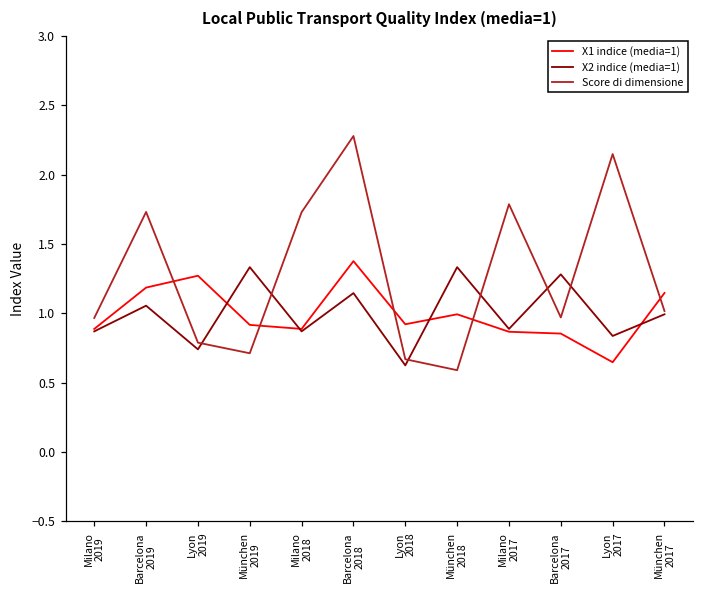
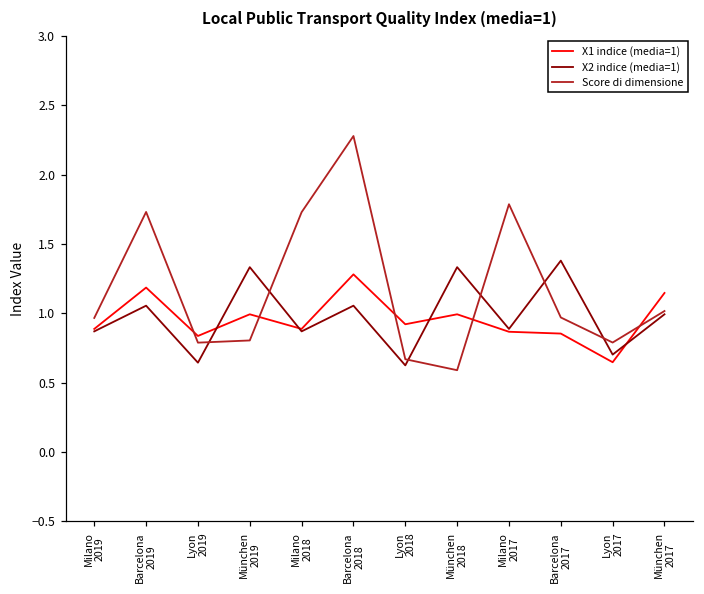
  {
    "X1 indice (media=1)": {
      "Barcelona 2019": 1.19,
-     "Lyon 2019": 1.27,
-     "München 2019": 0.92,
-     "Barcelona 2018": 1.38,
+     "Lyon 2019": 0.84,
+     "München 2019": 0.99,
+     "Barcelona 2018": 1.28,
      "Lyon 2018": 0.92,
      "München 2018": 0.99,
      "Milano 2017": 0.87,
      "Barcelona 2017": 0.85,
      "Lyon 2017": 0.65,
      "München 2017": 1.15
    },
    "X2 indice (media=1)": {
      "Barcelona 2019": 1.06,
-     "Lyon 2019": 0.74,
+     "Lyon 2019": 0.64,
      "München 2019": 1.33,
-     "Barcelona 2018": 1.15,
+     "Barcelona 2018": 1.06,
      "Lyon 2018": 0.63,
      "München 2018": 1.33,
      "Milano 2017": 0.89,
-     "Barcelona 2017": 1.28,
-     "Lyon 2017": 0.84,
+     "Barcelona 2017": 1.38,
+     "Lyon 2017": 0.70,
      "München 2017": 0.99
    },
    "Score di dimensione": {
      "Milano 2019": 0.97,
      "Barcelona 2019": 1.73,
      "Lyon 2019": 0.79,
-     "München 2019": 0.71,
+     "München 2019": 0.80,
      "Milano 2018": 1.73,
      "Barcelona 2018": 2.28,
      "Lyon 2018": 0.67,
      "München 2018": 0.59,
      "Milano 2017": 1.79,
      "Barcelona 2017": 0.97,
-     "Lyon 2017": 2.15,
+     "Lyon 2017": 0.79,
      "München 2017": 1.02
    }
  }
